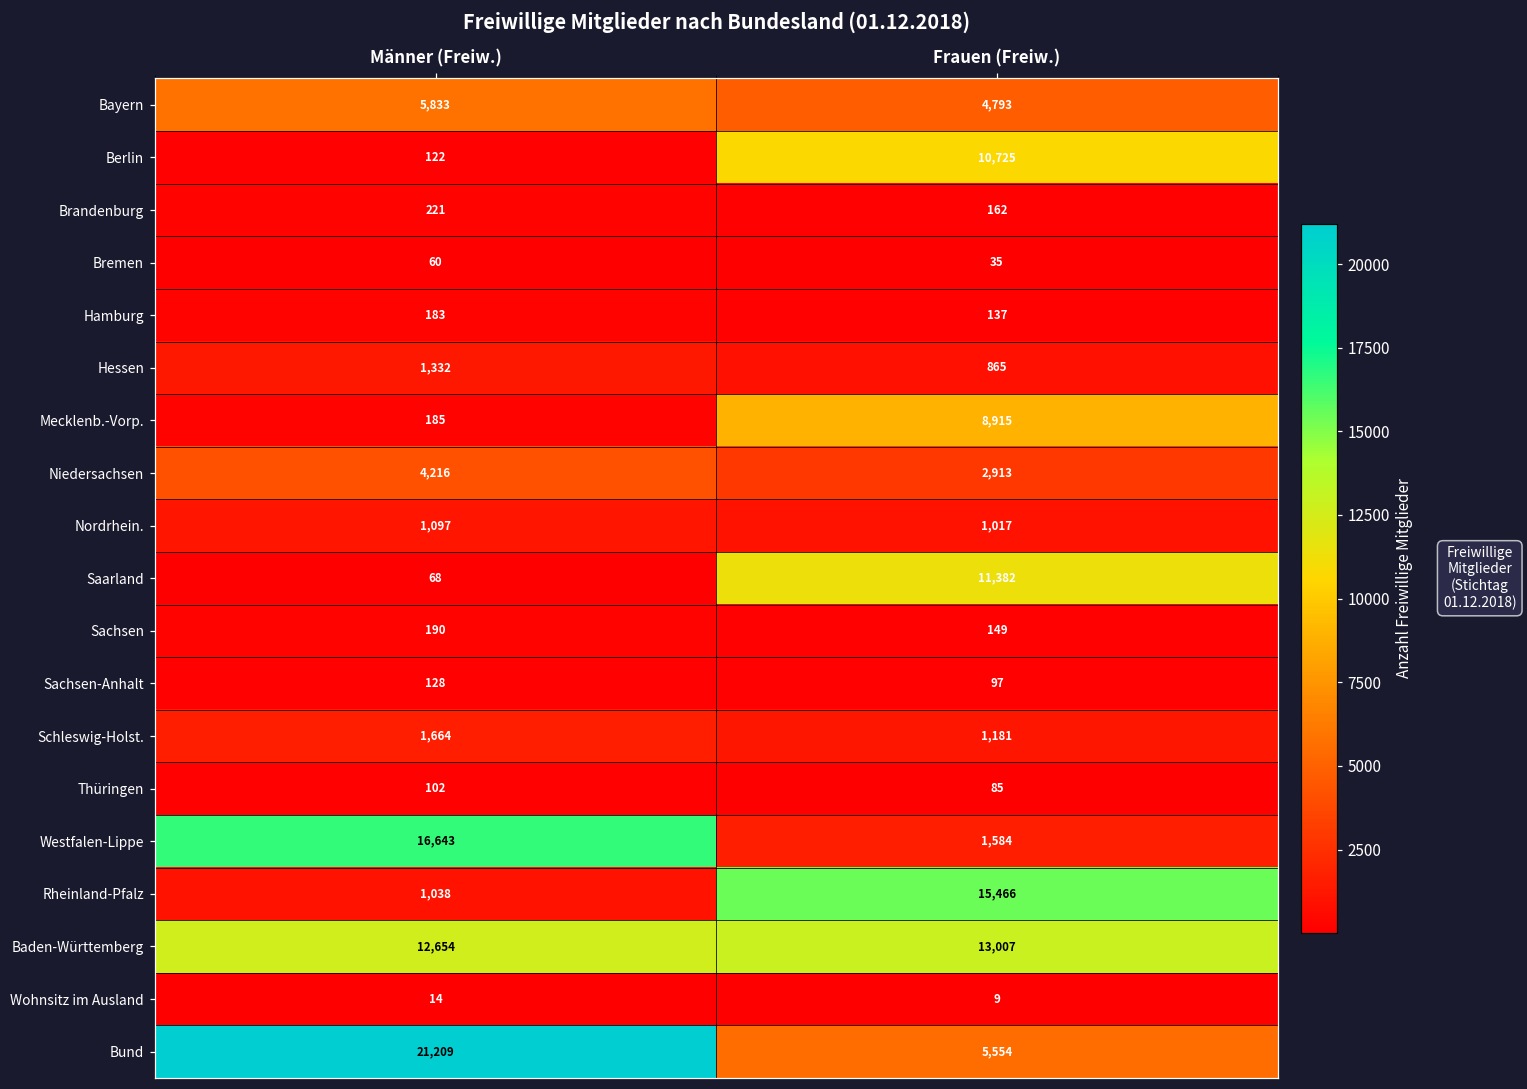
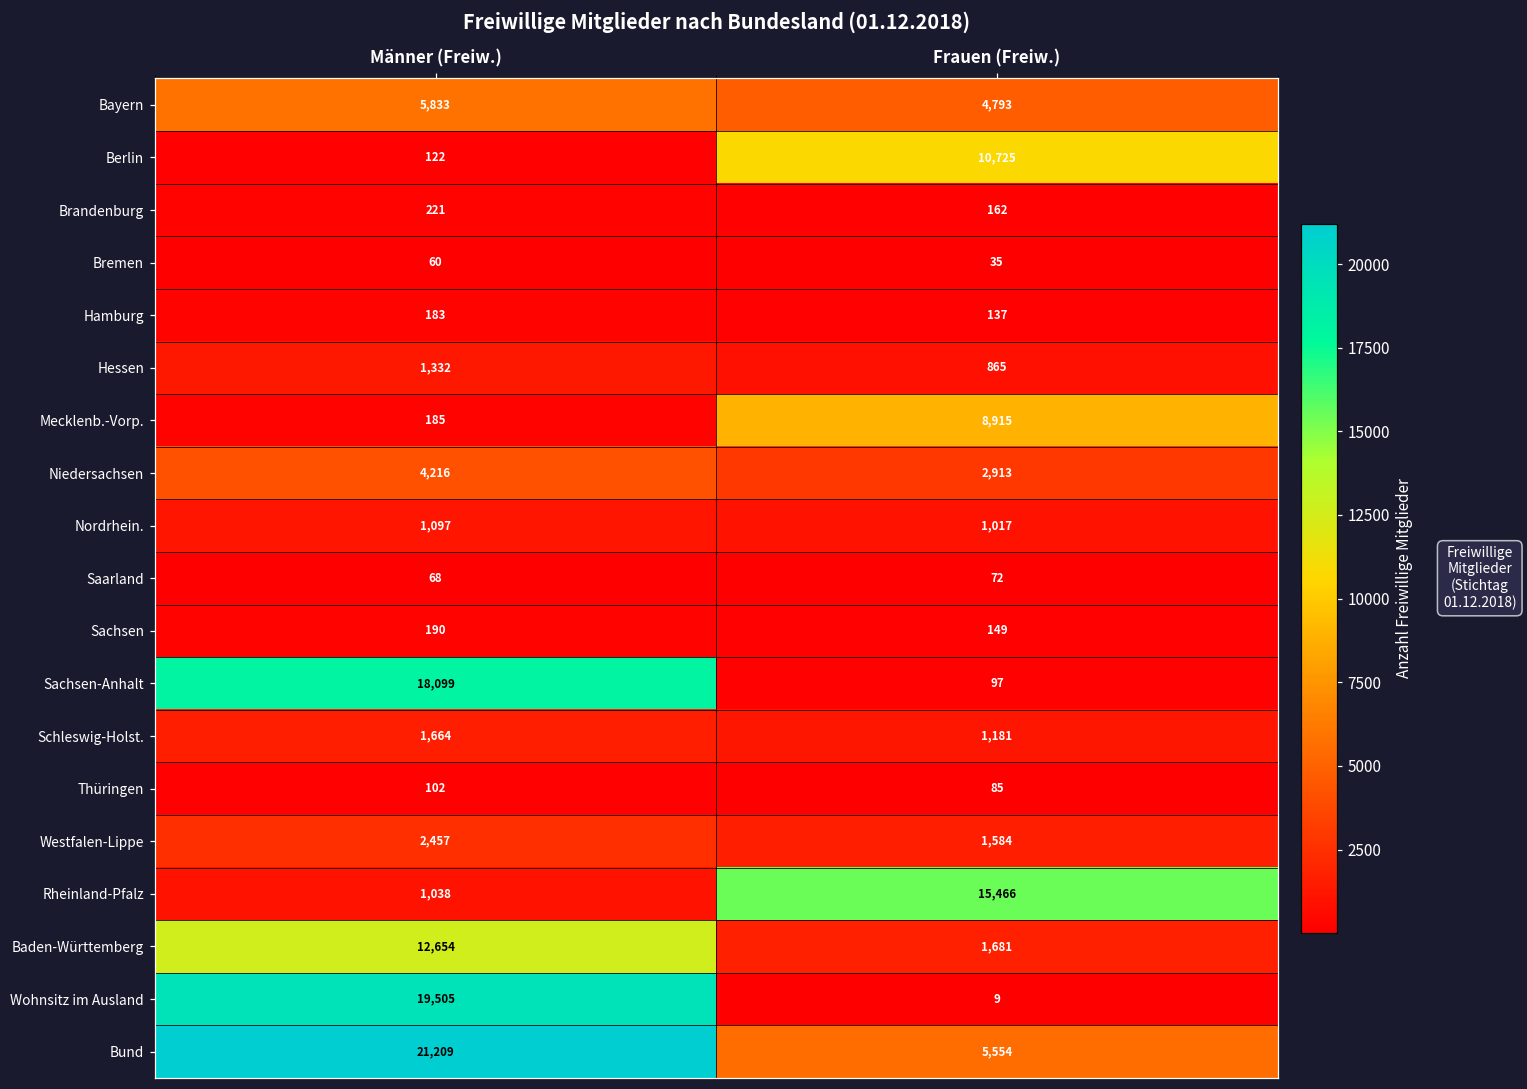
  {
    "Bayern": {
      "Männer (Freiw.)": "5,833",
      "Frauen (Freiw.)": "4,793"
    },
    "Berlin": {
      "Männer (Freiw.)": "122",
      "Frauen (Freiw.)": "10,725"
    },
    "Brandenburg": {
      "Männer (Freiw.)": "221",
      "Frauen (Freiw.)": "162"
    },
    "Bremen": {
      "Männer (Freiw.)": "60",
      "Frauen (Freiw.)": "35"
    },
    "Hamburg": {
      "Männer (Freiw.)": "183",
      "Frauen (Freiw.)": "137"
    },
    "Hessen": {
      "Männer (Freiw.)": "1,332",
      "Frauen (Freiw.)": "865"
    },
    "Mecklenb.-Vorp.": {
      "Männer (Freiw.)": "185",
      "Frauen (Freiw.)": "8,915"
    },
    "Niedersachsen": {
      "Männer (Freiw.)": "4,216",
      "Frauen (Freiw.)": "2,913"
    },
    "Nordrhein.": {
      "Männer (Freiw.)": "1,097",
      "Frauen (Freiw.)": "1,017"
    },
    "Saarland": {
      "Männer (Freiw.)": "68",
-     "Frauen (Freiw.)": "11,382"
+     "Frauen (Freiw.)": "72"
    },
    "Sachsen": {
      "Männer (Freiw.)": "190",
      "Frauen (Freiw.)": "149"
    },
    "Sachsen-Anhalt": {
-     "Männer (Freiw.)": "128",
+     "Männer (Freiw.)": "18,099",
      "Frauen (Freiw.)": "97"
    },
    "Schleswig-Holst.": {
      "Männer (Freiw.)": "1,664",
      "Frauen (Freiw.)": "1,181"
    },
    "Thüringen": {
      "Männer (Freiw.)": "102",
      "Frauen (Freiw.)": "85"
    },
    "Westfalen-Lippe": {
-     "Männer (Freiw.)": "16,643",
+     "Männer (Freiw.)": "2,457",
      "Frauen (Freiw.)": "1,584"
    },
    "Rheinland-Pfalz": {
      "Männer (Freiw.)": "1,038",
      "Frauen (Freiw.)": "15,466"
    },
    "Baden-Württemberg": {
      "Männer (Freiw.)": "12,654",
-     "Frauen (Freiw.)": "13,007"
+     "Frauen (Freiw.)": "1,681"
    },
    "Wohnsitz im Ausland": {
-     "Männer (Freiw.)": "14",
+     "Männer (Freiw.)": "19,505",
      "Frauen (Freiw.)": "9"
    },
    "Bund": {
      "Männer (Freiw.)": "21,209",
      "Frauen (Freiw.)": "5,554"
    }
  }
